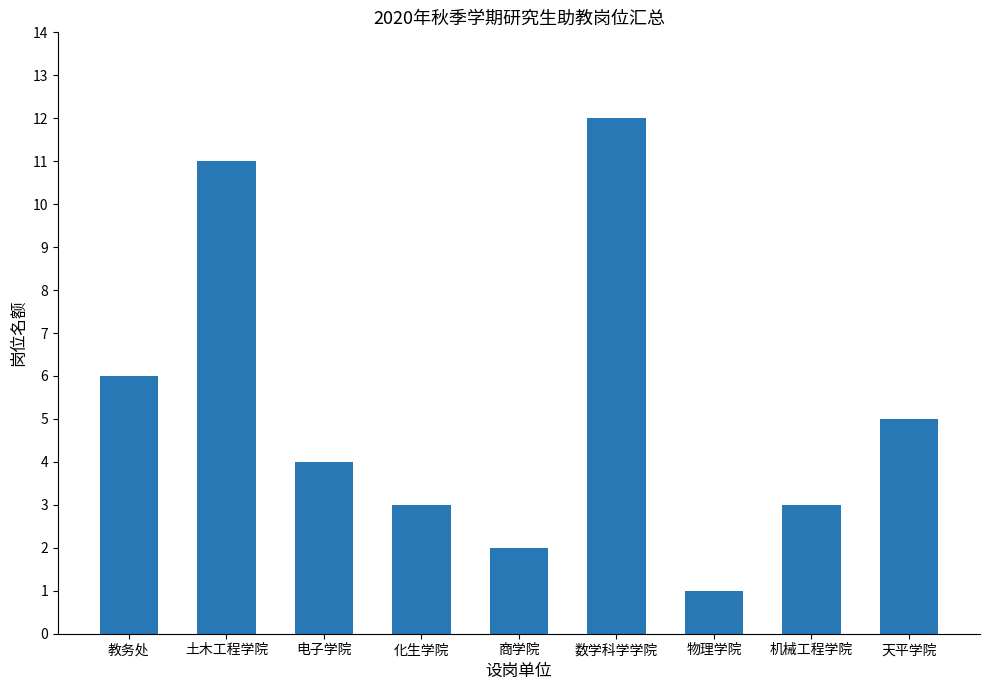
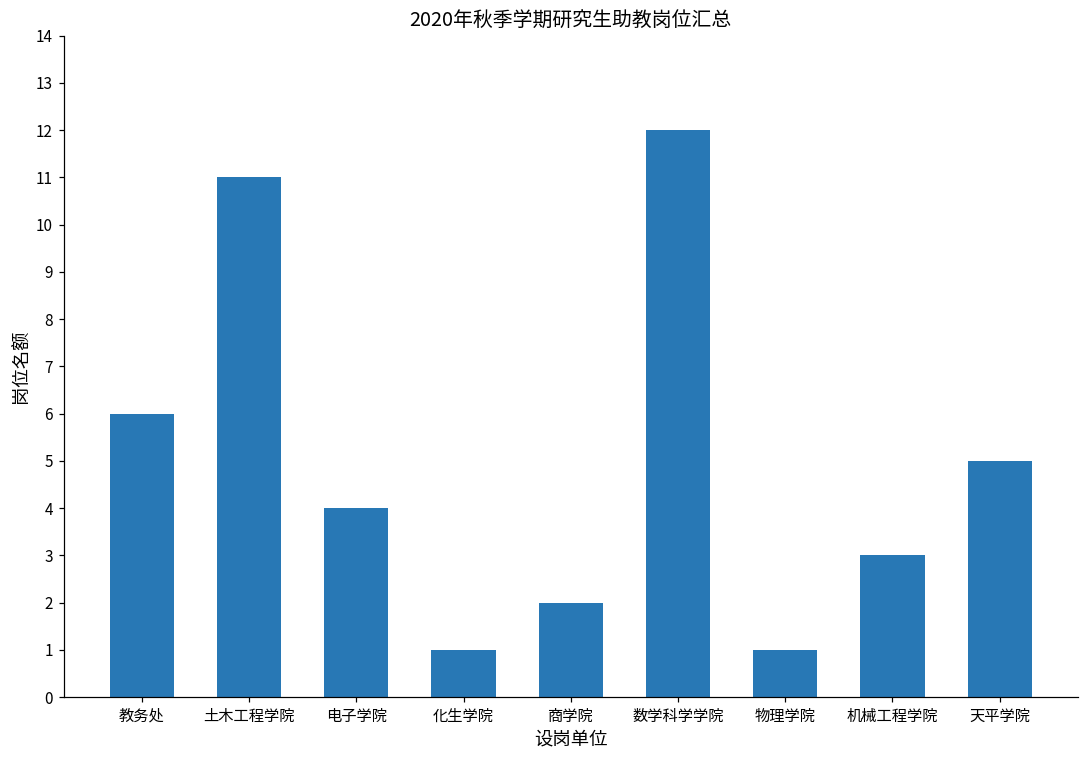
  {
    "教务处": 6,
    "土木工程学院": 11,
    "电子学院": 4,
-   "化生学院": 3,
+   "化生学院": 1,
    "商学院": 2,
    "数学科学学院": 12,
    "物理学院": 1,
    "机械工程学院": 3,
    "天平学院": 5
  }
